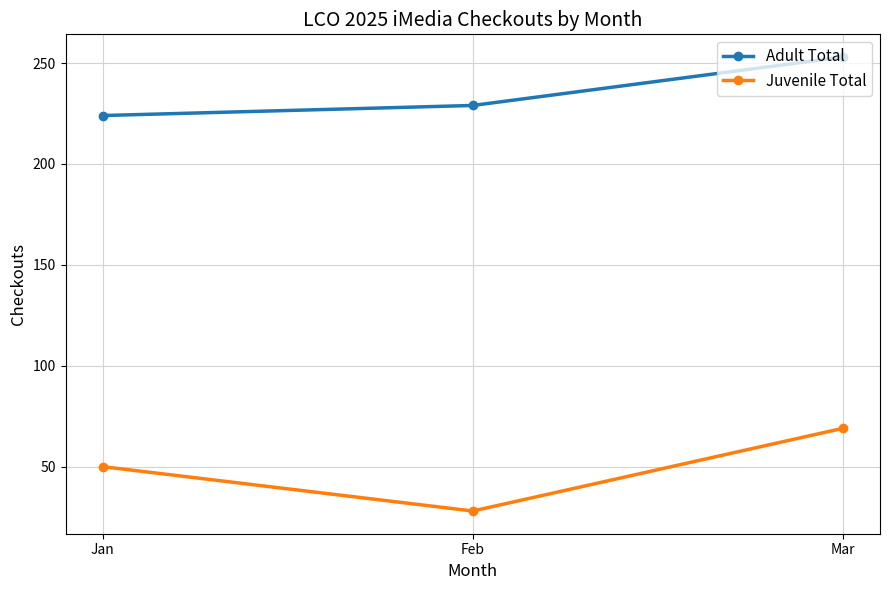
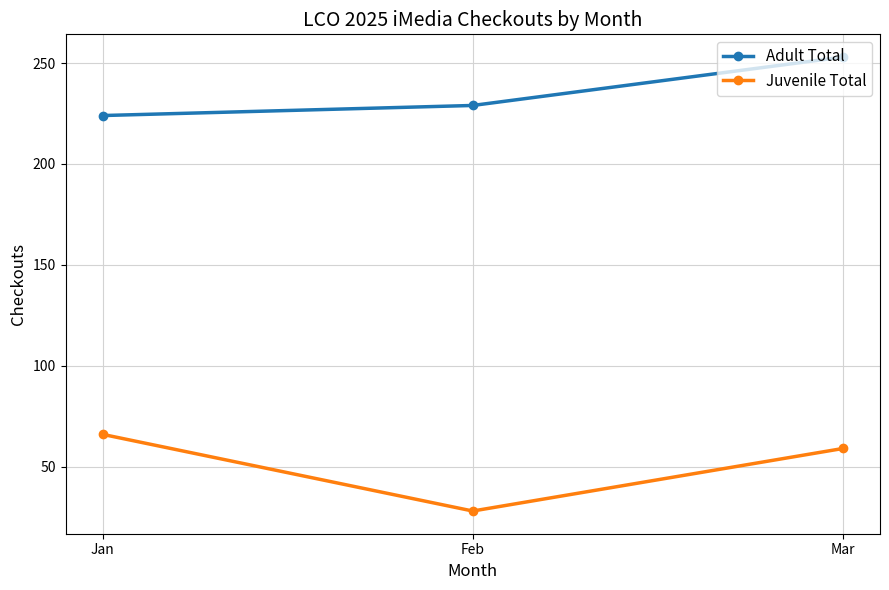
  {
    "Adult Total": {
      "Jan": 224,
      "Feb": 229
    },
    "Juvenile Total": {
-     "Jan": 50,
+     "Jan": 66,
      "Feb": 28,
-     "Mar": 69
+     "Mar": 59
    }
  }
